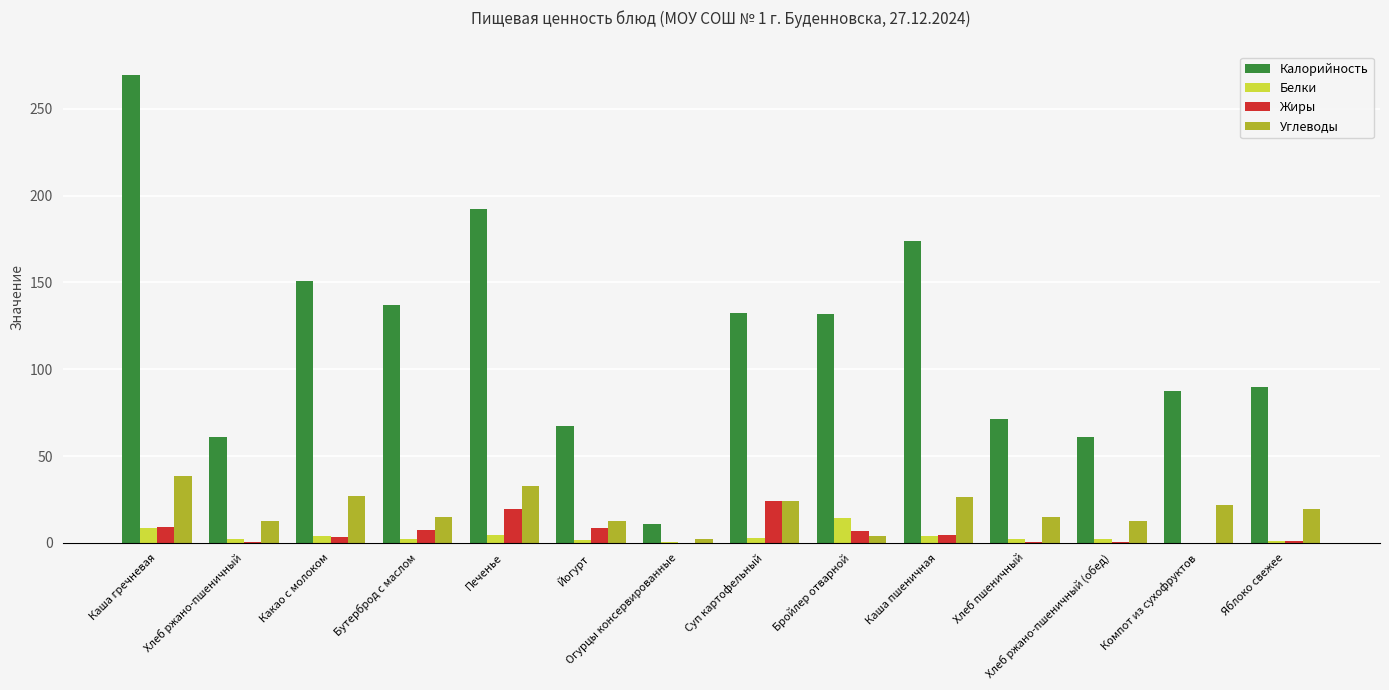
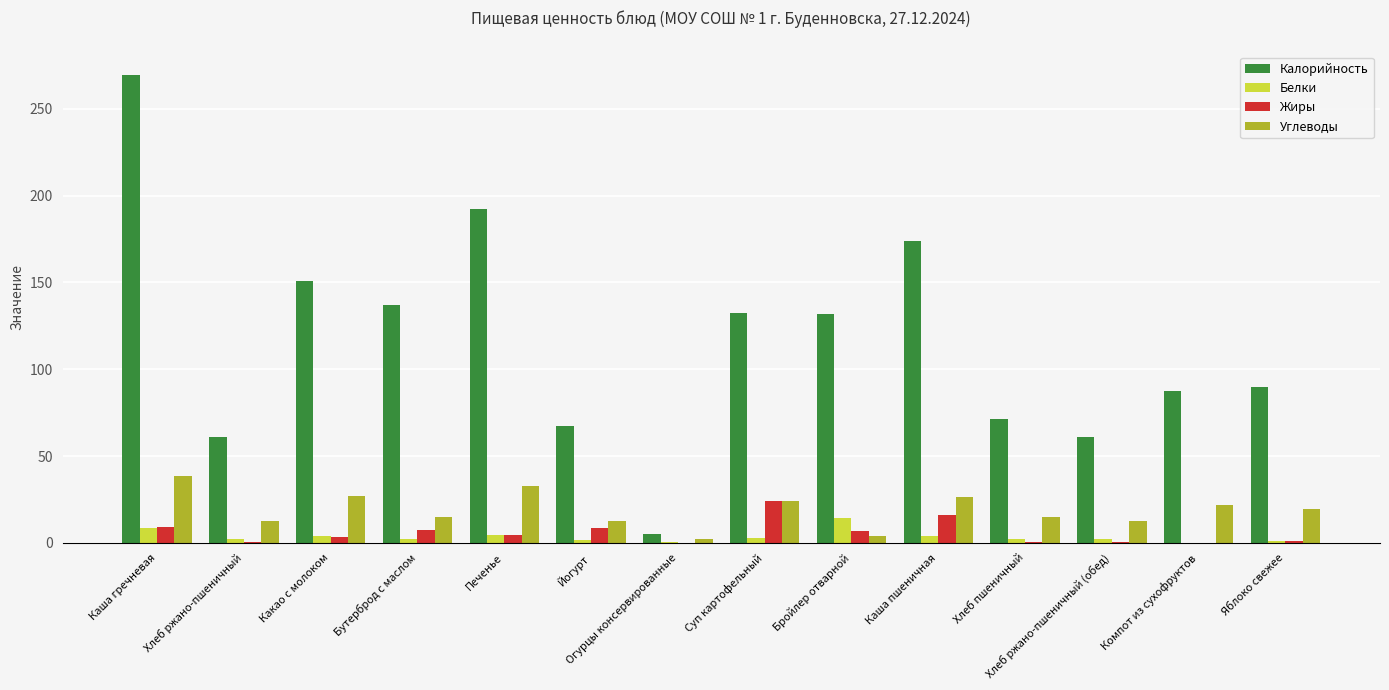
  {
    "Калорийность": {
      "Каша гречневая": 270,
      "Хлеб ржано-пшеничный": 61,
      "Какао с молоком": 151,
      "Бутерброд с маслом": 137,
      "Печенье": 192,
      "Йогурт": 67,
-     "Огурцы консервированные": 11,
+     "Огурцы консервированные": 5,
      "Суп картофельный": 133,
      "Бройлер отварной": 132,
      "Каша пшеничная": 174,
      "Хлеб пшеничный": 71,
      "Хлеб ржано-пшеничный (обед)": 61,
      "Компот из сухофруктов": 88,
      "Яблоко свежее": 90
    },
    "Жиры": {
      "Каша гречневая": 9,
      "Какао с молоком": 3,
      "Бутерброд с маслом": 8,
-     "Печенье": 20,
+     "Печенье": 5,
      "Йогурт": 8,
      "Суп картофельный": 24,
      "Бройлер отварной": 7,
-     "Каша пшеничная": 5,
+     "Каша пшеничная": 16,
      "Компот из сухофруктов": 0
    }
  }
